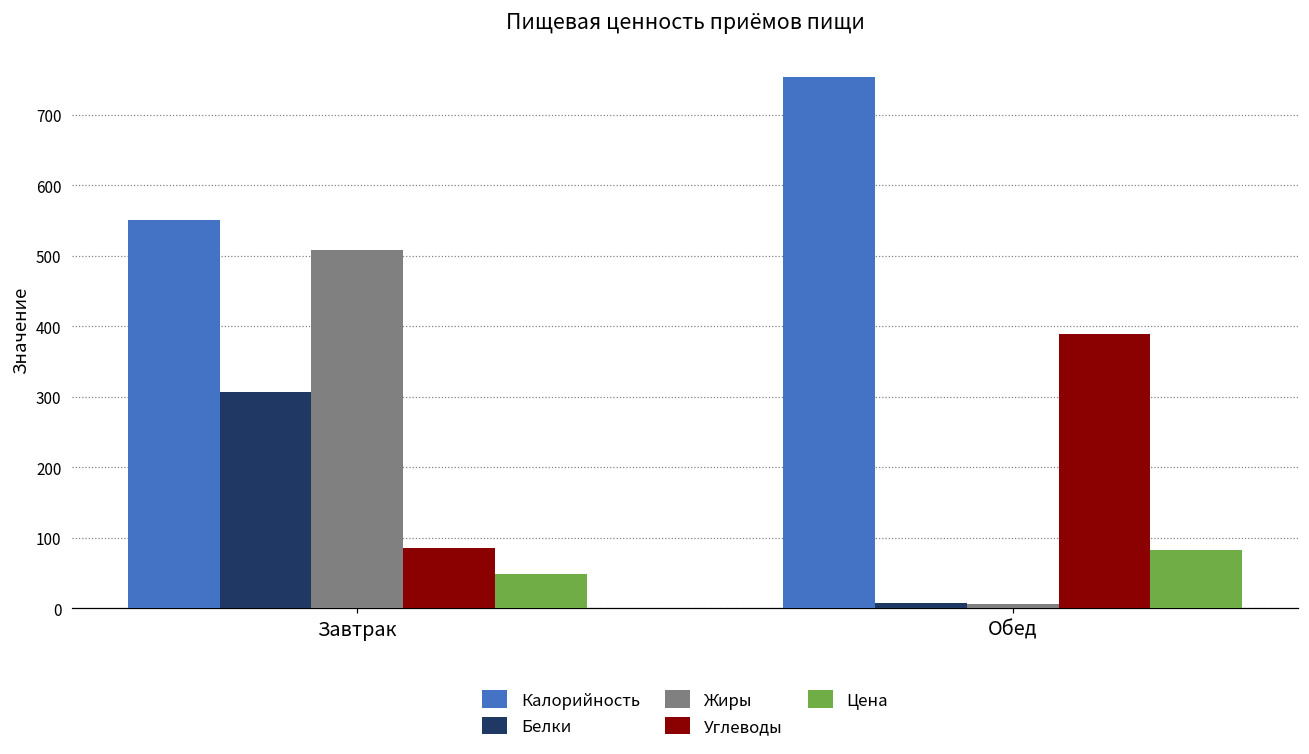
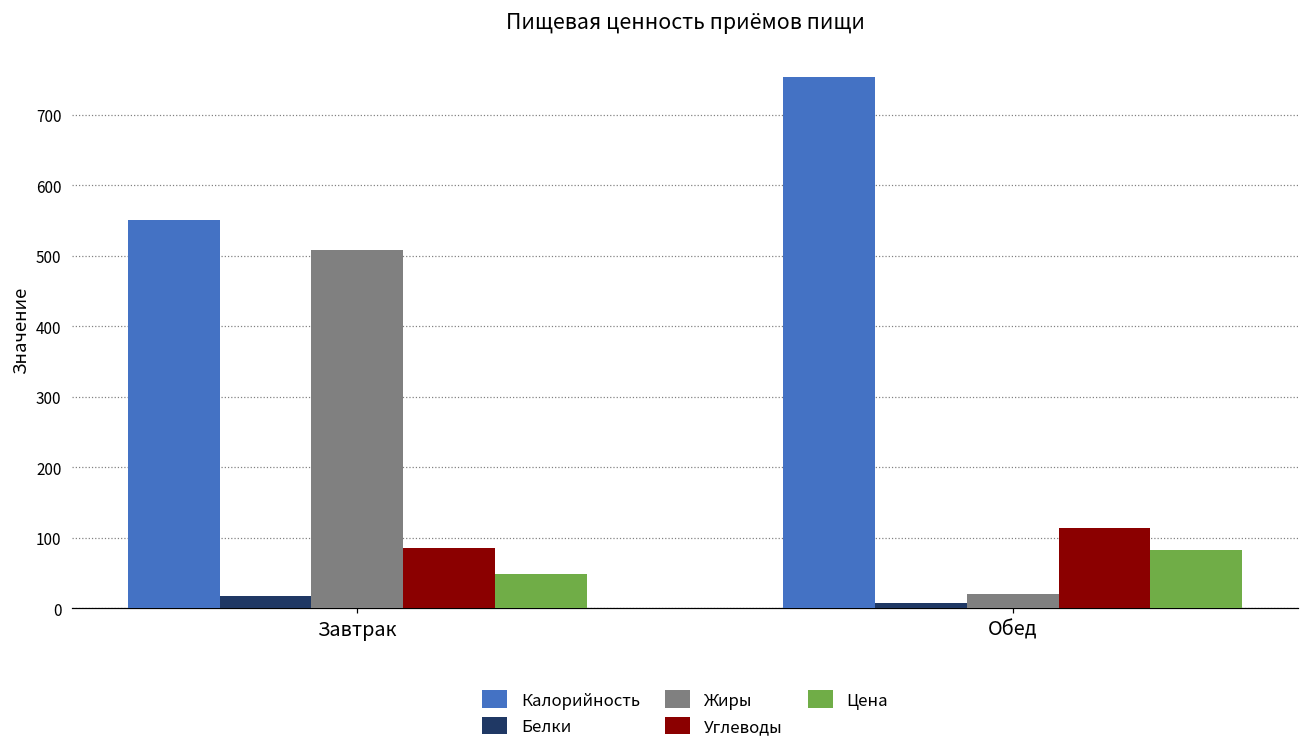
  {
    "Калорийность": {
      "Завтрак": 550,
      "Обед": 750
    },
    "Белки": {
-     "Завтрак": 310,
+     "Завтрак": 20,
      "Обед": 10
    },
    "Жиры": {
      "Завтрак": 510,
-     "Обед": 10
+     "Обед": 20
    },
    "Углеводы": {
      "Завтрак": 90,
-     "Обед": 390
+     "Обед": 110
    },
    "Цена": {
      "Завтрак": 50,
      "Обед": 80
    }
  }
